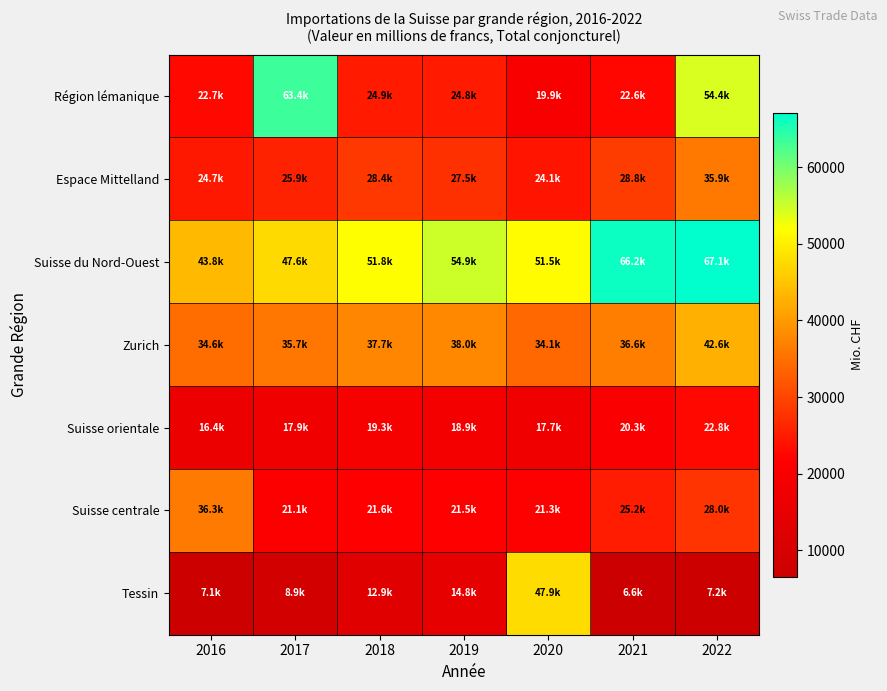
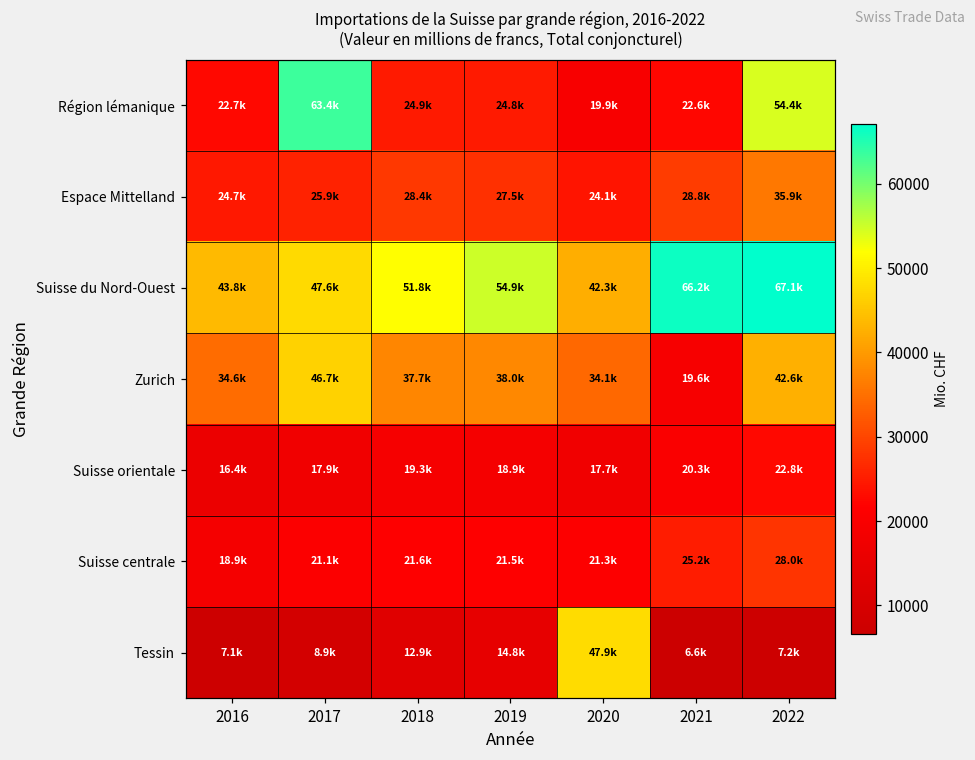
  {
    "Région lémanique": {
      "2016": "22.7k",
      "2017": "63.4k",
      "2018": "24.9k",
      "2019": "24.8k",
      "2020": "19.9k",
      "2021": "22.6k",
      "2022": "54.4k"
    },
    "Espace Mittelland": {
      "2016": "24.7k",
      "2017": "25.9k",
      "2018": "28.4k",
      "2019": "27.5k",
      "2020": "24.1k",
      "2021": "28.8k",
      "2022": "35.9k"
    },
    "Suisse du Nord-Ouest": {
      "2016": "43.8k",
      "2017": "47.6k",
      "2018": "51.8k",
      "2019": "54.9k",
-     "2020": "51.5k",
+     "2020": "42.3k",
      "2021": "66.2k",
      "2022": "67.1k"
    },
    "Zurich": {
      "2016": "34.6k",
-     "2017": "35.7k",
+     "2017": "46.7k",
      "2018": "37.7k",
      "2019": "38.0k",
      "2020": "34.1k",
-     "2021": "36.6k",
+     "2021": "19.6k",
      "2022": "42.6k"
    },
    "Suisse orientale": {
      "2016": "16.4k",
      "2017": "17.9k",
      "2018": "19.3k",
      "2019": "18.9k",
      "2020": "17.7k",
      "2021": "20.3k",
      "2022": "22.8k"
    },
    "Suisse centrale": {
-     "2016": "36.3k",
+     "2016": "18.9k",
      "2017": "21.1k",
      "2018": "21.6k",
      "2019": "21.5k",
      "2020": "21.3k",
      "2021": "25.2k",
      "2022": "28.0k"
    },
    "Tessin": {
      "2016": "7.1k",
      "2017": "8.9k",
      "2018": "12.9k",
      "2019": "14.8k",
      "2020": "47.9k",
      "2021": "6.6k",
      "2022": "7.2k"
    }
  }
